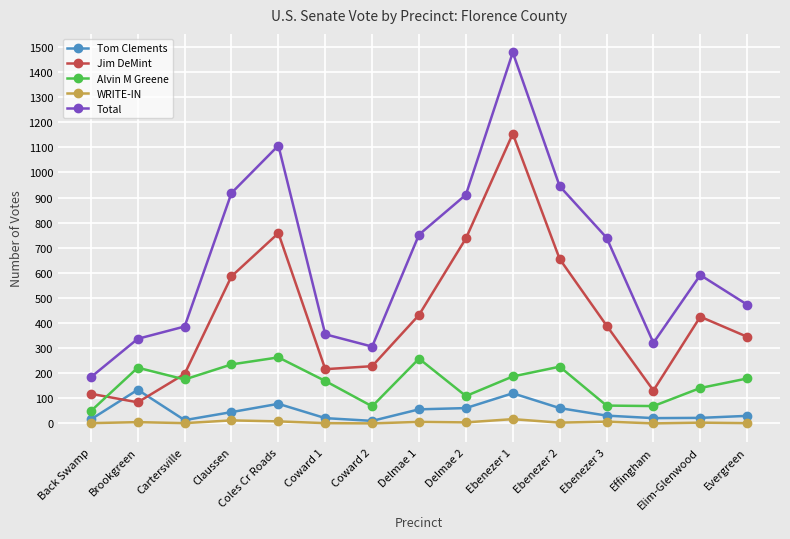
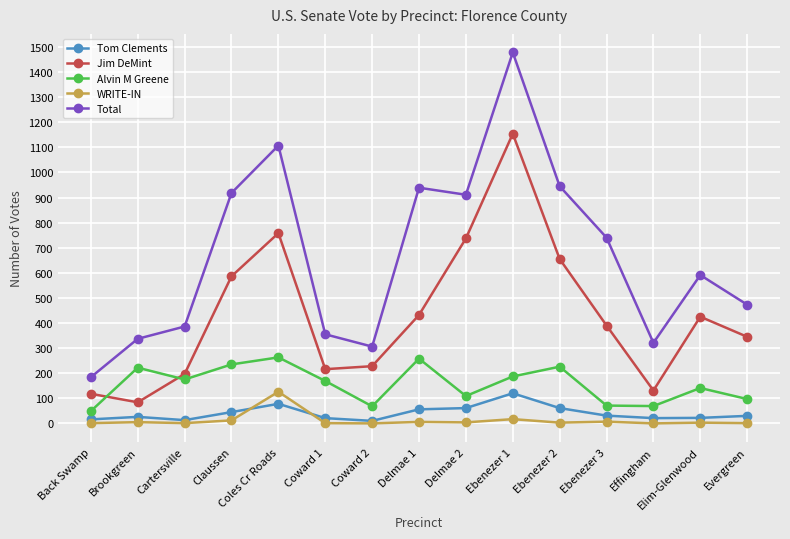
  {
    "Tom Clements": {
      "Back Swamp": 20,
-     "Brookgreen": 130,
+     "Brookgreen": 30,
      "Cartersville": 10,
      "Claussen": 50,
      "Coles Cr Roads": 80,
      "Coward 1": 20,
      "Delmae 1": 60,
      "Delmae 2": 60,
      "Ebenezer 1": 120,
      "Ebenezer 2": 60,
      "Ebenezer 3": 30,
      "Effingham": 20,
      "Elim-Glenwood": 20,
      "Evergreen": 30
    },
    "Jim DeMint": {
      "Back Swamp": 120,
      "Brookgreen": 80,
      "Cartersville": 200,
      "Claussen": 590,
      "Coles Cr Roads": 760,
      "Coward 1": 220,
      "Coward 2": 230,
      "Delmae 1": 430,
      "Delmae 2": 740,
      "Ebenezer 1": 1150,
      "Ebenezer 2": 660,
      "Ebenezer 3": 390,
      "Effingham": 130,
      "Elim-Glenwood": 430,
      "Evergreen": 350
    },
    "Alvin M Greene": {
      "Back Swamp": 50,
      "Brookgreen": 220,
      "Cartersville": 180,
      "Claussen": 240,
      "Coles Cr Roads": 260,
      "Coward 1": 170,
      "Coward 2": 70,
      "Delmae 1": 260,
      "Delmae 2": 110,
      "Ebenezer 1": 190,
      "Ebenezer 2": 230,
      "Ebenezer 3": 70,
      "Effingham": 70,
      "Elim-Glenwood": 140,
-     "Evergreen": 180
+     "Evergreen": 100
    },
    "WRITE-IN": {
      "Back Swamp": 0,
      "Brookgreen": 10,
      "Cartersville": 0,
      "Claussen": 10,
-     "Coles Cr Roads": 10,
+     "Coles Cr Roads": 130,
      "Coward 1": 0,
      "Delmae 1": 10,
      "Delmae 2": 0,
      "Ebenezer 1": 20,
      "Ebenezer 2": 0,
      "Ebenezer 3": 10,
      "Effingham": 0,
      "Elim-Glenwood": 0,
      "Evergreen": 0
    },
    "Total": {
      "Back Swamp": 180,
      "Brookgreen": 340,
      "Cartersville": 390,
      "Claussen": 920,
      "Coles Cr Roads": 1110,
      "Coward 1": 360,
      "Coward 2": 310,
-     "Delmae 1": 750,
+     "Delmae 1": 940,
      "Delmae 2": 910,
      "Ebenezer 1": 1480,
      "Ebenezer 2": 950,
      "Ebenezer 3": 740,
      "Effingham": 320,
      "Elim-Glenwood": 590,
      "Evergreen": 470
    }
  }
